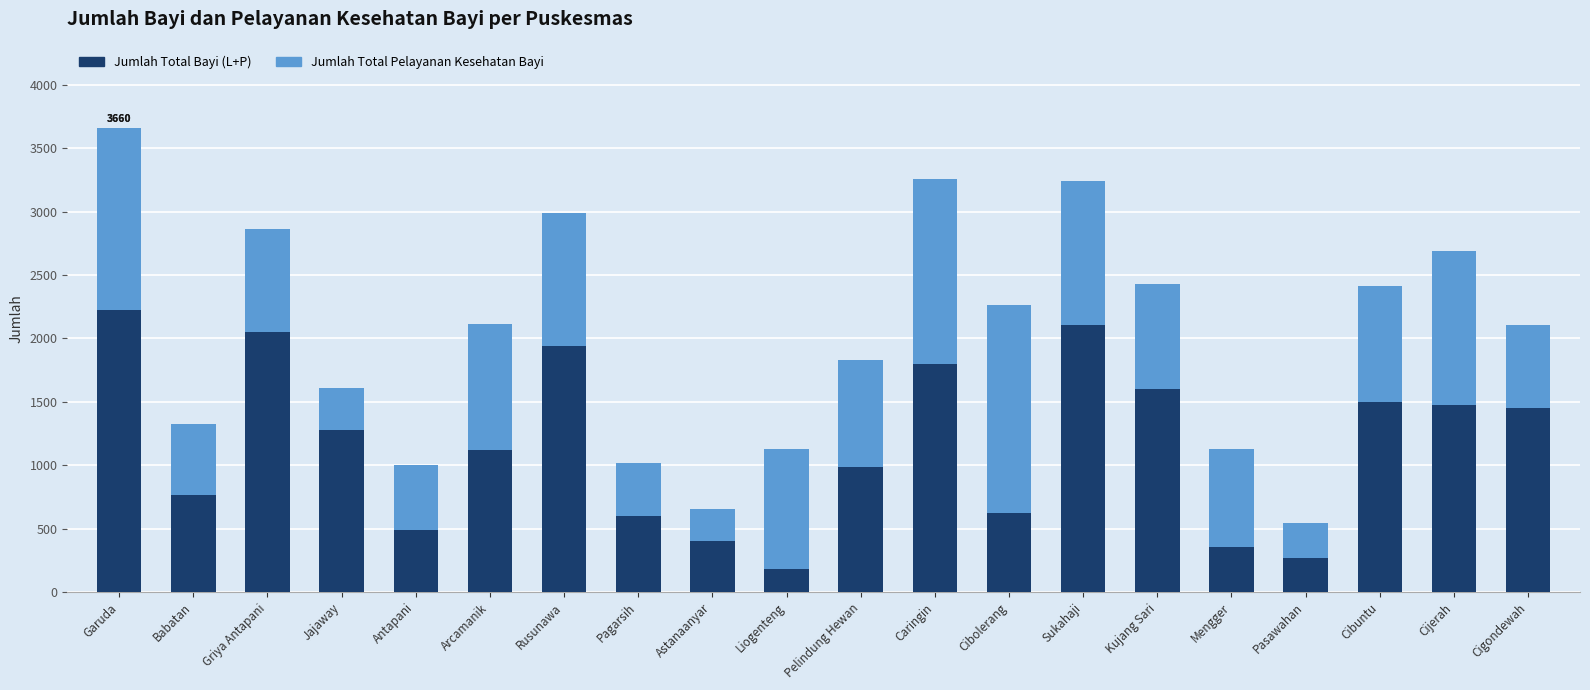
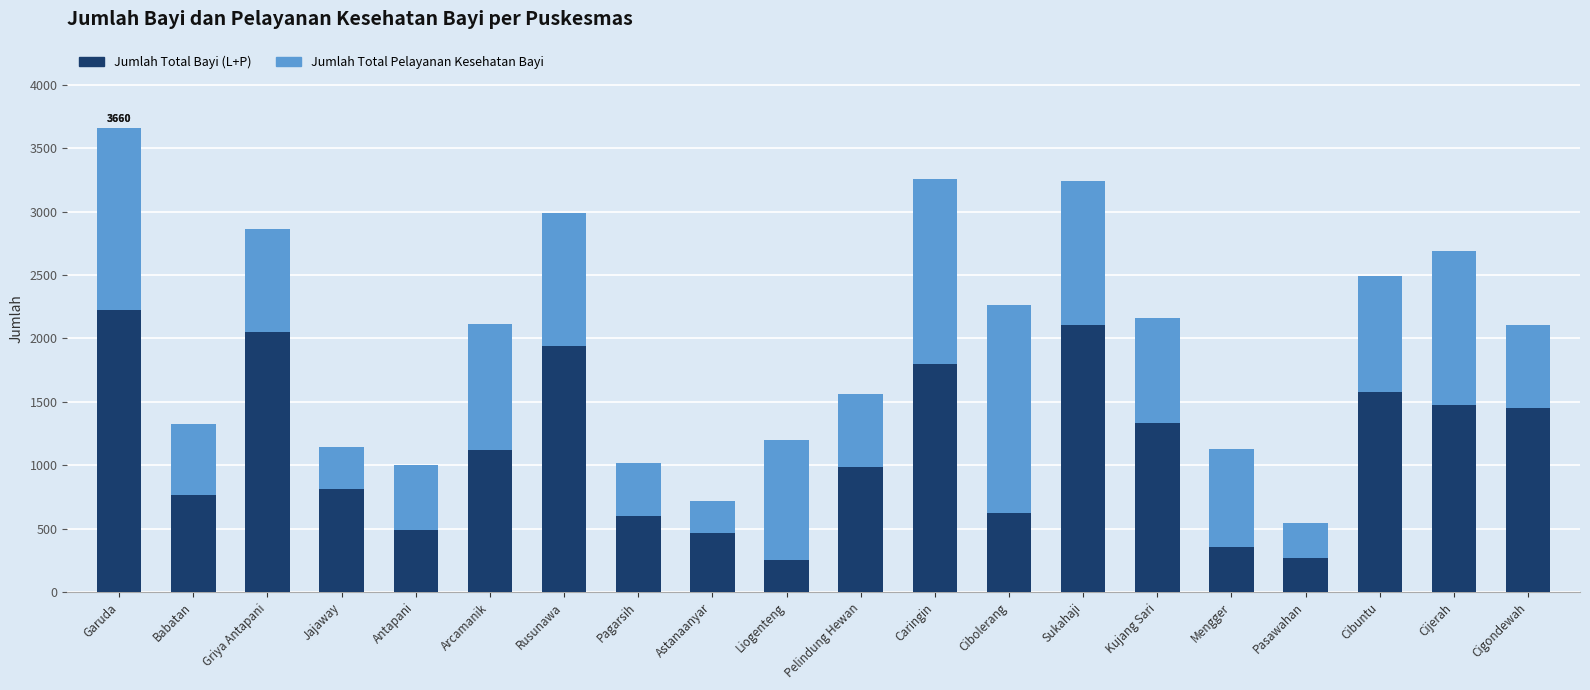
  {
    "Jumlah Total Bayi (L+P)": {
      "Garuda": 2220,
      "Babatan": 770,
      "Griya Antapani": 2050,
-     "Jajaway": 1280,
+     "Jajaway": 810,
      "Antapani": 490,
      "Arcamanik": 1120,
      "Rusunawa": 1940,
      "Pagarsih": 600,
-     "Astanaanyar": 400,
-     "Liogenteng": 180,
+     "Astanaanyar": 470,
+     "Liogenteng": 250,
      "Pelindung Hewan": 990,
      "Caringin": 1800,
      "Cibolerang": 620,
      "Sukahaji": 2110,
-     "Kujang Sari": 1600,
+     "Kujang Sari": 1330,
      "Mengger": 350,
      "Pasawahan": 270,
-     "Cibuntu": 1500,
+     "Cibuntu": 1580,
      "Cijerah": 1470,
      "Cigondewah": 1460
    },
    "Jumlah Total Pelayanan Kesehatan Bayi": {
      "Babatan": 560,
      "Griya Antapani": 810,
      "Jajaway": 330,
      "Antapani": 520,
      "Arcamanik": 990,
      "Rusunawa": 1050,
      "Pagarsih": 410,
      "Astanaanyar": 250,
      "Liogenteng": 950,
-     "Pelindung Hewan": 840,
+     "Pelindung Hewan": 570,
      "Caringin": 1450,
      "Cibolerang": 1640,
      "Sukahaji": 1130,
      "Kujang Sari": 830,
      "Mengger": 780,
      "Pasawahan": 280,
      "Cibuntu": 910,
      "Cijerah": 1220,
      "Cigondewah": 650
    }
  }
